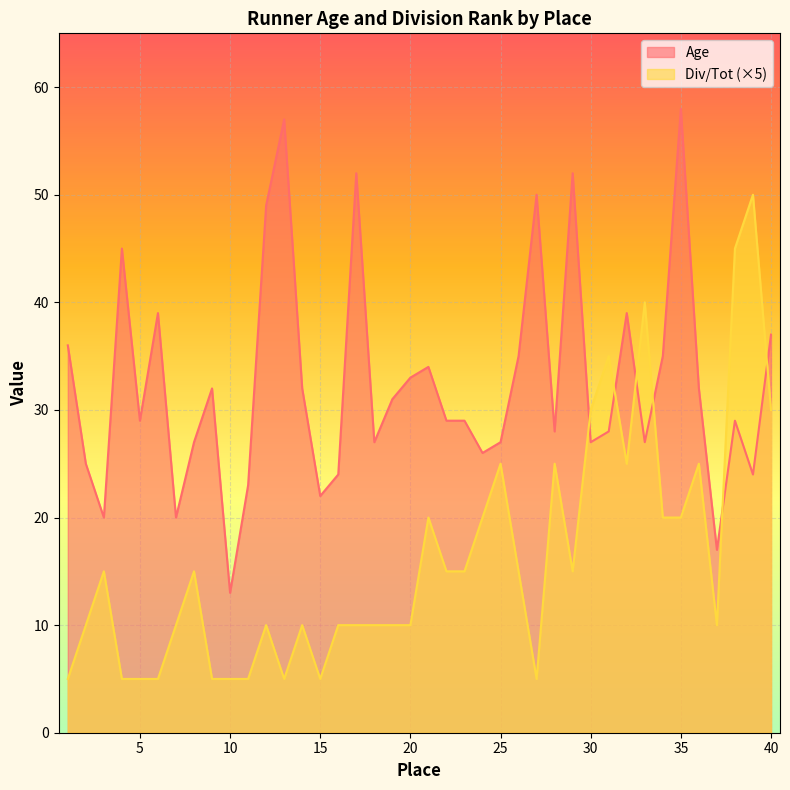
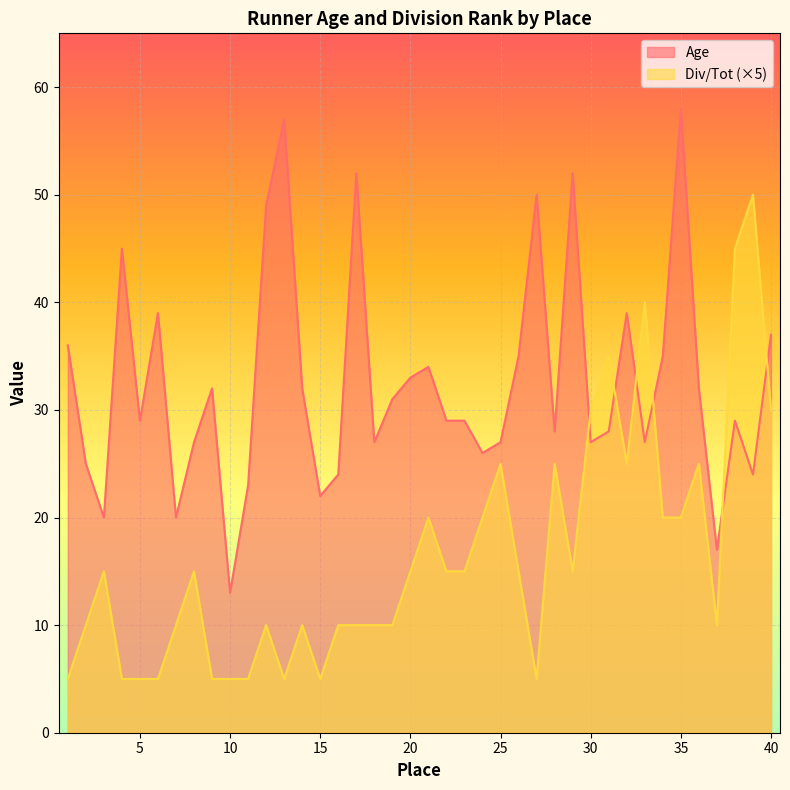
  {
    "Age": {
      "5": 29.0,
      "10": 13.0,
      "15": 22.0,
      "20": 33.0,
      "25": 27.0,
      "30": 27.0,
      "35": 58.0,
      "40": 37.0
    },
    "Div/Tot (×5)": {
      "5": 5.0,
      "10": 5.0,
      "15": 5.0,
-     "20": 10.0,
+     "20": 15.0,
      "25": 25.0,
      "30": 30.0,
      "35": 20.0,
      "40": 30.0
    }
  }
